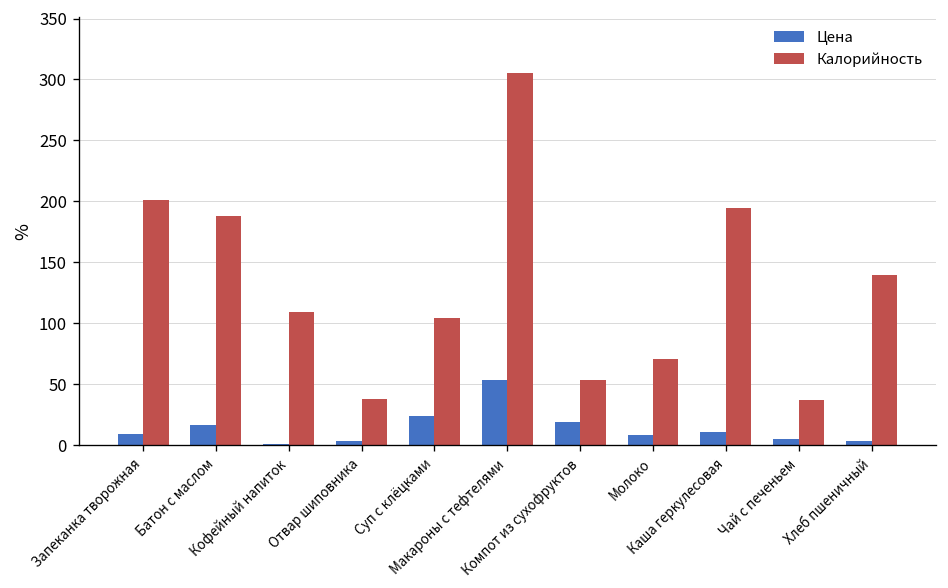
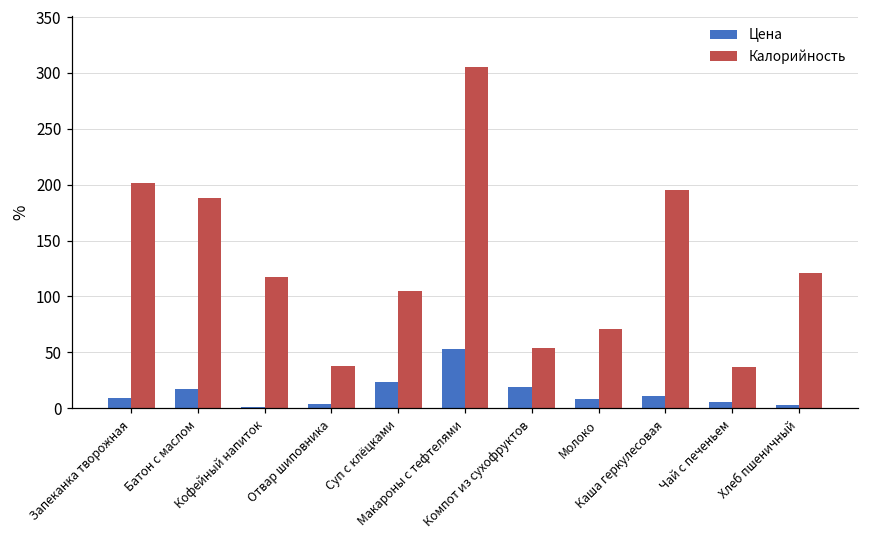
  {
    "Цена": {
      "Запеканка творожная": 9,
      "Батон с маслом": 17,
      "Отвар шиповника": 3,
      "Суп с клёцками": 24,
      "Макароны с тефтелями": 53,
      "Компот из сухофруктов": 19,
      "Молоко": 8,
      "Каша геркулесовая": 11,
      "Чай с печеньем": 5,
      "Хлеб пшеничный": 3
    },
    "Калорийность": {
      "Запеканка творожная": 201,
      "Батон с маслом": 188,
-     "Кофейный напиток": 109,
+     "Кофейный напиток": 117,
      "Отвар шиповника": 38,
      "Суп с клёцками": 105,
      "Макароны с тефтелями": 305,
      "Компот из сухофруктов": 54,
      "Молоко": 71,
      "Каша геркулесовая": 195,
      "Чай с печеньем": 37,
-     "Хлеб пшеничный": 140
+     "Хлеб пшеничный": 121
    }
  }
